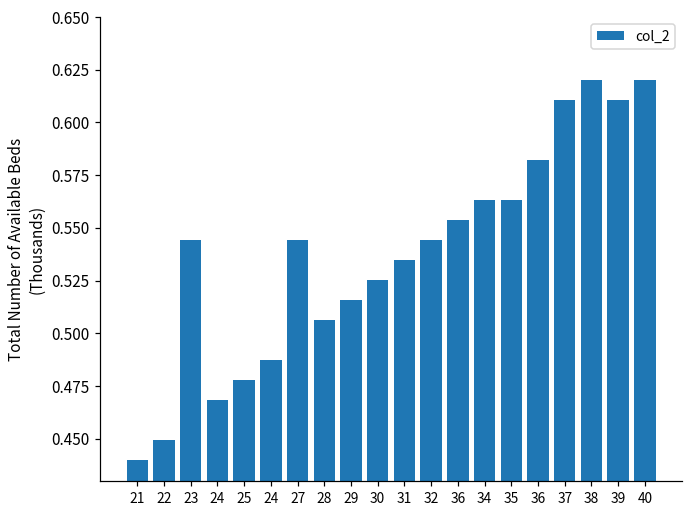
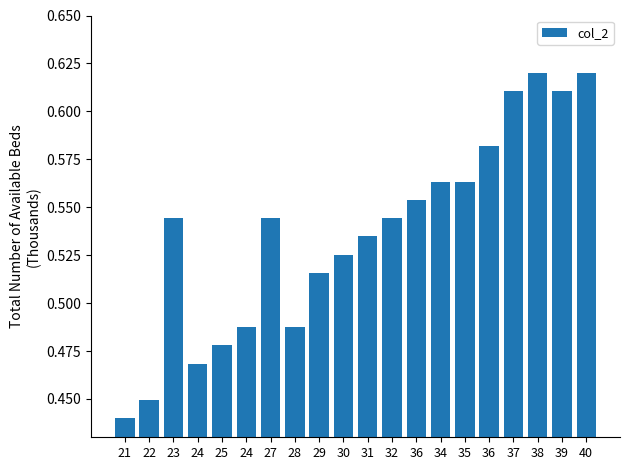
  {
    "21": 0.440,
    "22": 0.449,
    "23": 0.544,
    "25": 0.478,
    "27": 0.544,
-   "28": 0.506,
+   "28": 0.487,
    "29": 0.516,
    "30": 0.525,
    "31": 0.535,
    "32": 0.544,
    "34": 0.563,
    "35": 0.563,
    "37": 0.611,
    "38": 0.620,
    "39": 0.611,
    "40": 0.620
  }
